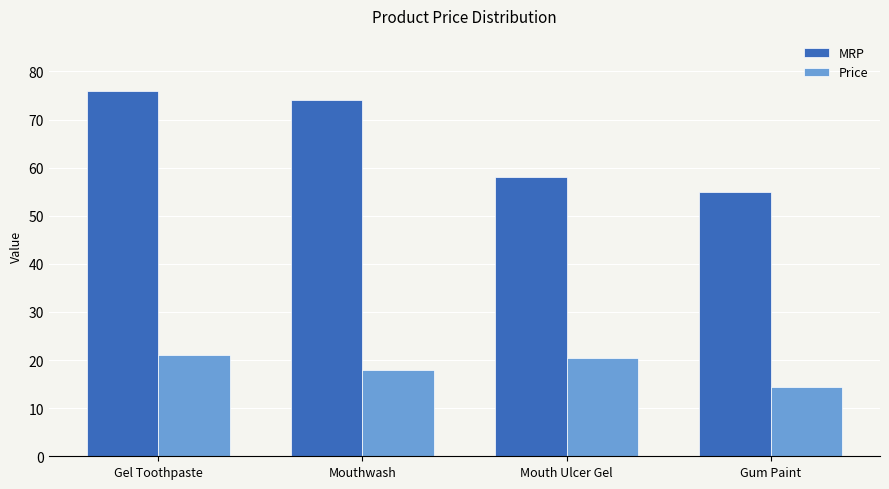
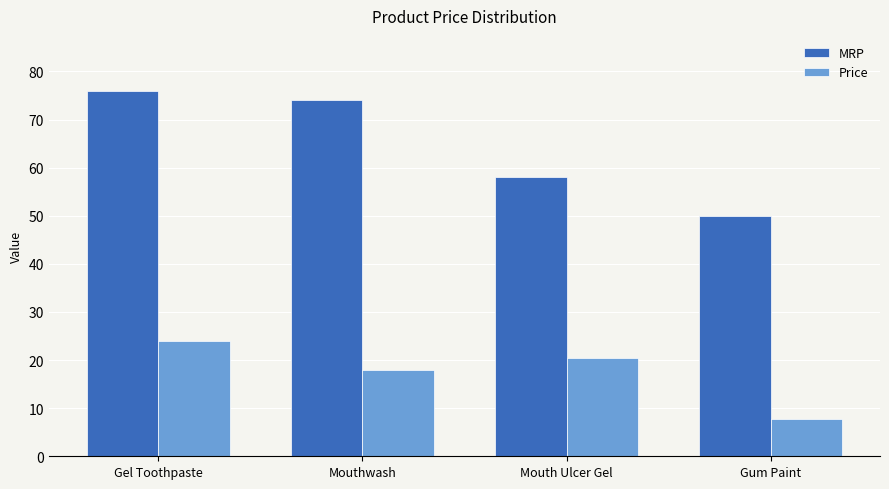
  {
    "MRP": {
      "Gel Toothpaste": 76,
      "Mouthwash": 74,
      "Mouth Ulcer Gel": 58,
-     "Gum Paint": 55
+     "Gum Paint": 50
    },
    "Price": {
-     "Gel Toothpaste": 21,
+     "Gel Toothpaste": 24,
      "Mouthwash": 18,
      "Mouth Ulcer Gel": 20,
-     "Gum Paint": 15
+     "Gum Paint": 8
    }
  }
